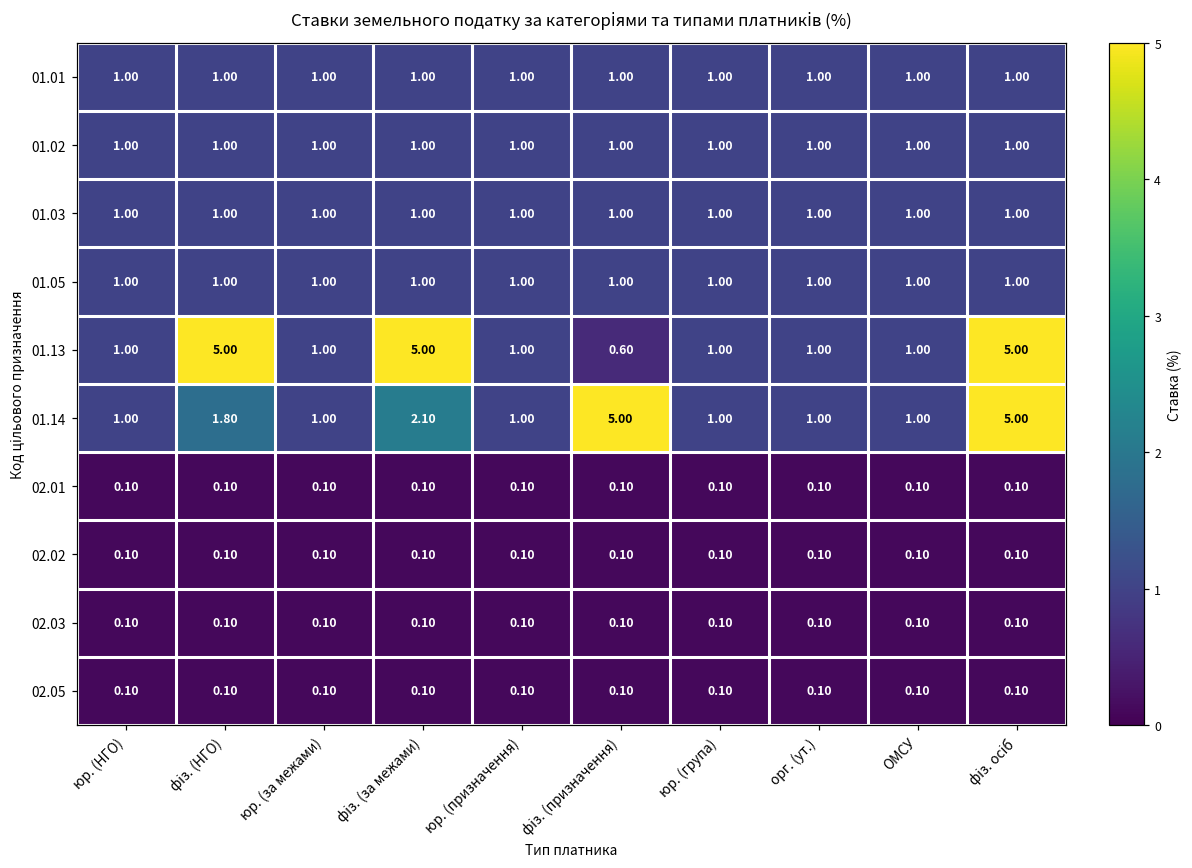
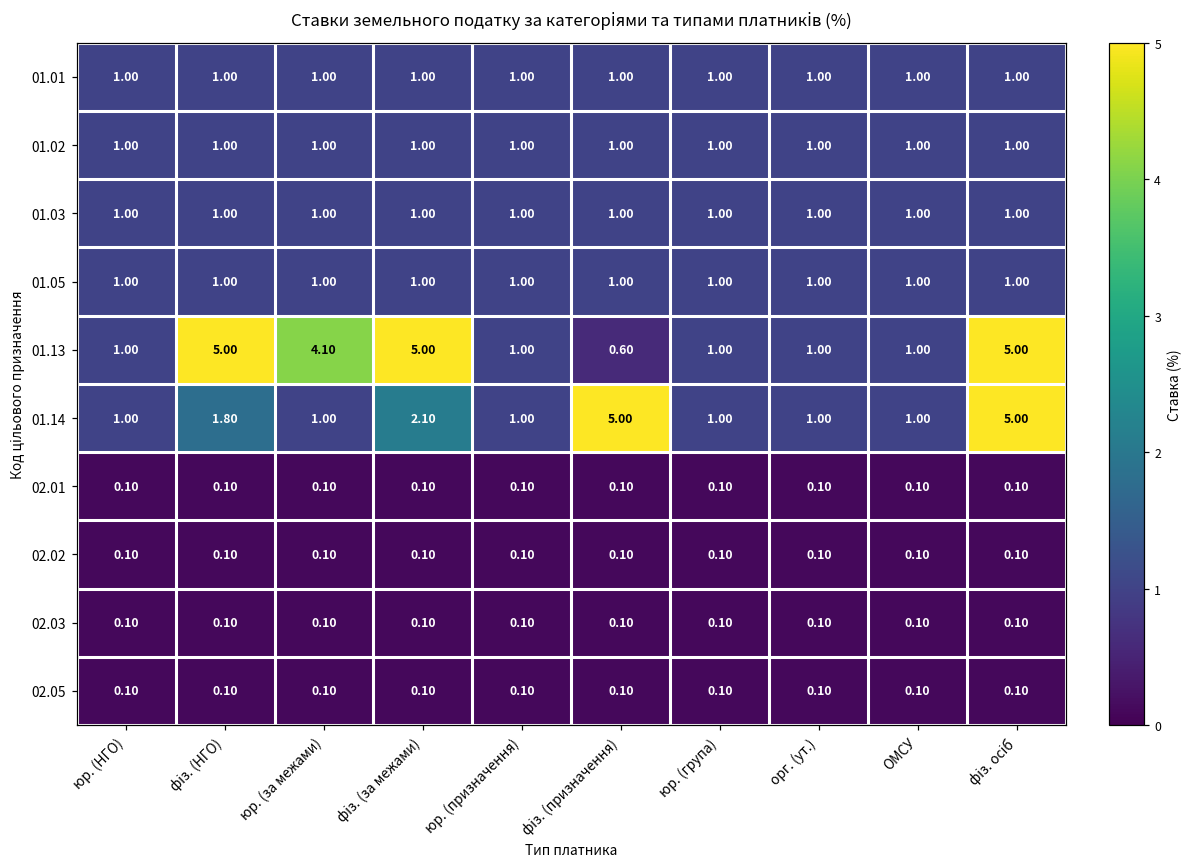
  {
    "01.01": {
      "юр. (НГО)": 1.00,
      "фіз. (НГО)": 1.00,
      "юр. (за межами)": 1.00,
      "фіз. (за межами)": 1.00,
      "юр. (призначення)": 1.00,
      "фіз. (призначення)": 1.00,
      "юр. (група)": 1.00,
      "орг. (ут.)": 1.00,
      "ОМСУ": 1.00,
      "фіз. осіб": 1.00
    },
    "01.02": {
      "юр. (НГО)": 1.00,
      "фіз. (НГО)": 1.00,
      "юр. (за межами)": 1.00,
      "фіз. (за межами)": 1.00,
      "юр. (призначення)": 1.00,
      "фіз. (призначення)": 1.00,
      "юр. (група)": 1.00,
      "орг. (ут.)": 1.00,
      "ОМСУ": 1.00,
      "фіз. осіб": 1.00
    },
    "01.03": {
      "юр. (НГО)": 1.00,
      "фіз. (НГО)": 1.00,
      "юр. (за межами)": 1.00,
      "фіз. (за межами)": 1.00,
      "юр. (призначення)": 1.00,
      "фіз. (призначення)": 1.00,
      "юр. (група)": 1.00,
      "орг. (ут.)": 1.00,
      "ОМСУ": 1.00,
      "фіз. осіб": 1.00
    },
    "01.05": {
      "юр. (НГО)": 1.00,
      "фіз. (НГО)": 1.00,
      "юр. (за межами)": 1.00,
      "фіз. (за межами)": 1.00,
      "юр. (призначення)": 1.00,
      "фіз. (призначення)": 1.00,
      "юр. (група)": 1.00,
      "орг. (ут.)": 1.00,
      "ОМСУ": 1.00,
      "фіз. осіб": 1.00
    },
    "01.13": {
      "юр. (НГО)": 1.00,
      "фіз. (НГО)": 5.00,
-     "юр. (за межами)": 1.00,
+     "юр. (за межами)": 4.10,
      "фіз. (за межами)": 5.00,
      "юр. (призначення)": 1.00,
      "фіз. (призначення)": 0.60,
      "юр. (група)": 1.00,
      "орг. (ут.)": 1.00,
      "ОМСУ": 1.00,
      "фіз. осіб": 5.00
    },
    "01.14": {
      "юр. (НГО)": 1.00,
      "фіз. (НГО)": 1.80,
      "юр. (за межами)": 1.00,
      "фіз. (за межами)": 2.10,
      "юр. (призначення)": 1.00,
      "фіз. (призначення)": 5.00,
      "юр. (група)": 1.00,
      "орг. (ут.)": 1.00,
      "ОМСУ": 1.00,
      "фіз. осіб": 5.00
    },
    "02.01": {
      "юр. (НГО)": 0.10,
      "фіз. (НГО)": 0.10,
      "юр. (за межами)": 0.10,
      "фіз. (за межами)": 0.10,
      "юр. (призначення)": 0.10,
      "фіз. (призначення)": 0.10,
      "юр. (група)": 0.10,
      "орг. (ут.)": 0.10,
      "ОМСУ": 0.10,
      "фіз. осіб": 0.10
    },
    "02.02": {
      "юр. (НГО)": 0.10,
      "фіз. (НГО)": 0.10,
      "юр. (за межами)": 0.10,
      "фіз. (за межами)": 0.10,
      "юр. (призначення)": 0.10,
      "фіз. (призначення)": 0.10,
      "юр. (група)": 0.10,
      "орг. (ут.)": 0.10,
      "ОМСУ": 0.10,
      "фіз. осіб": 0.10
    },
    "02.03": {
      "юр. (НГО)": 0.10,
      "фіз. (НГО)": 0.10,
      "юр. (за межами)": 0.10,
      "фіз. (за межами)": 0.10,
      "юр. (призначення)": 0.10,
      "фіз. (призначення)": 0.10,
      "юр. (група)": 0.10,
      "орг. (ут.)": 0.10,
      "ОМСУ": 0.10,
      "фіз. осіб": 0.10
    },
    "02.05": {
      "юр. (НГО)": 0.10,
      "фіз. (НГО)": 0.10,
      "юр. (за межами)": 0.10,
      "фіз. (за межами)": 0.10,
      "юр. (призначення)": 0.10,
      "фіз. (призначення)": 0.10,
      "юр. (група)": 0.10,
      "орг. (ут.)": 0.10,
      "ОМСУ": 0.10,
      "фіз. осіб": 0.10
    }
  }
